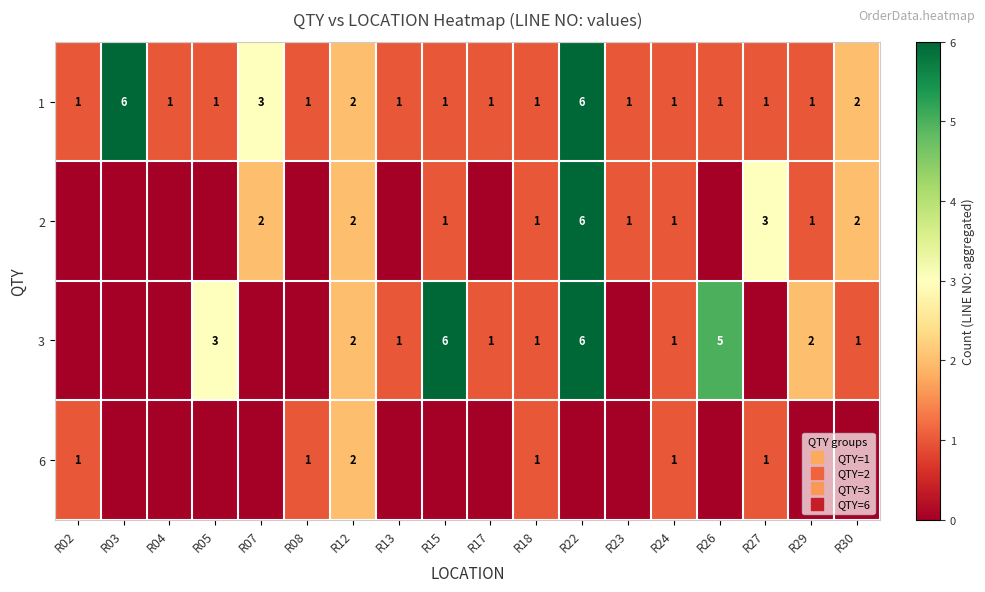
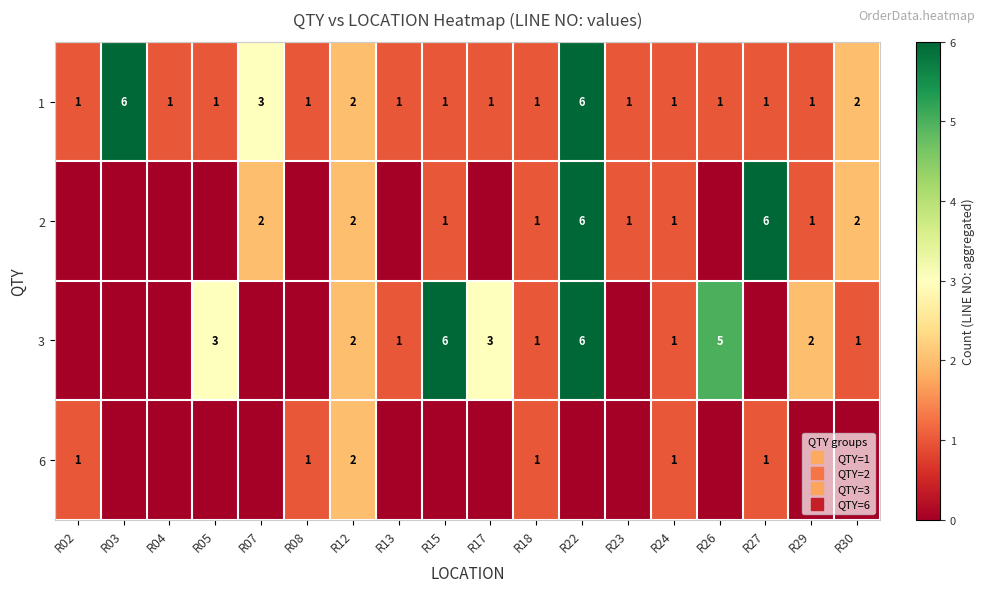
  {
    "1": {
      "R02": 1,
      "R03": 6,
      "R04": 1,
      "R05": 1,
      "R07": 3,
      "R08": 1,
      "R12": 2,
      "R13": 1,
      "R15": 1,
      "R17": 1,
      "R18": 1,
      "R22": 6,
      "R23": 1,
      "R24": 1,
      "R26": 1,
      "R27": 1,
      "R29": 1,
      "R30": 2
    },
    "2": {
      "R07": 2,
      "R12": 2,
      "R15": 1,
      "R18": 1,
      "R22": 6,
      "R23": 1,
      "R24": 1,
-     "R27": 3,
+     "R27": 6,
      "R29": 1,
      "R30": 2
    },
    "3": {
      "R05": 3,
      "R12": 2,
      "R13": 1,
      "R15": 6,
-     "R17": 1,
+     "R17": 3,
      "R18": 1,
      "R22": 6,
      "R24": 1,
      "R26": 5,
      "R29": 2,
      "R30": 1
    },
    "6": {
      "R02": 1,
      "R08": 1,
      "R12": 2,
      "R18": 1,
      "R24": 1,
      "R27": 1
    }
  }
